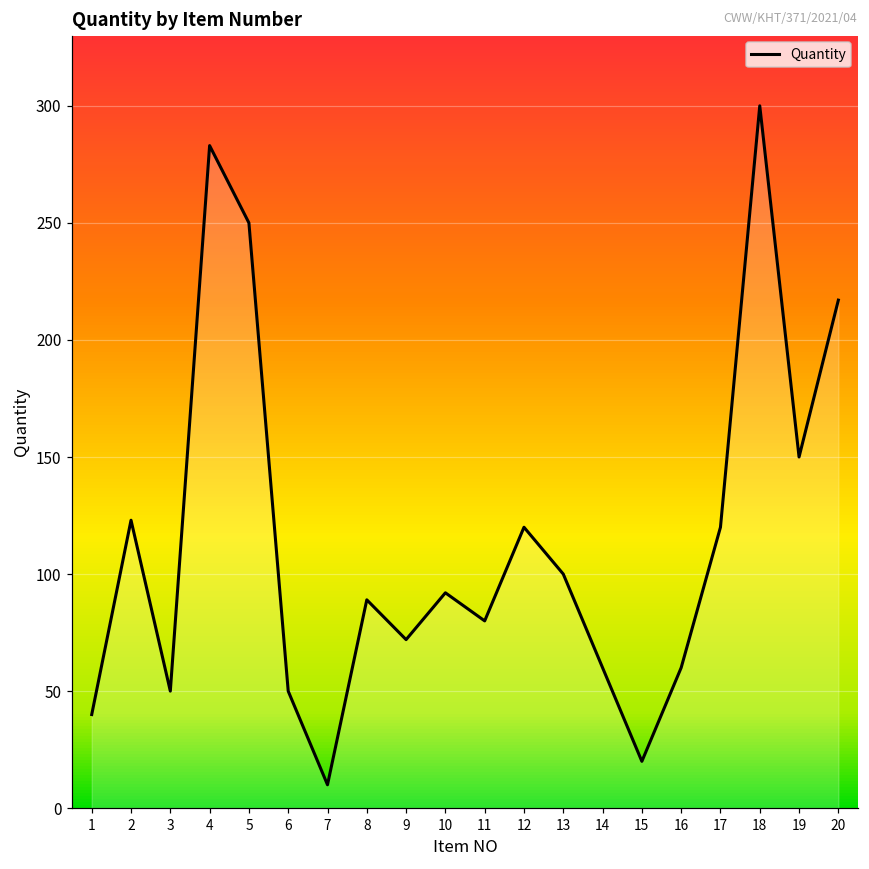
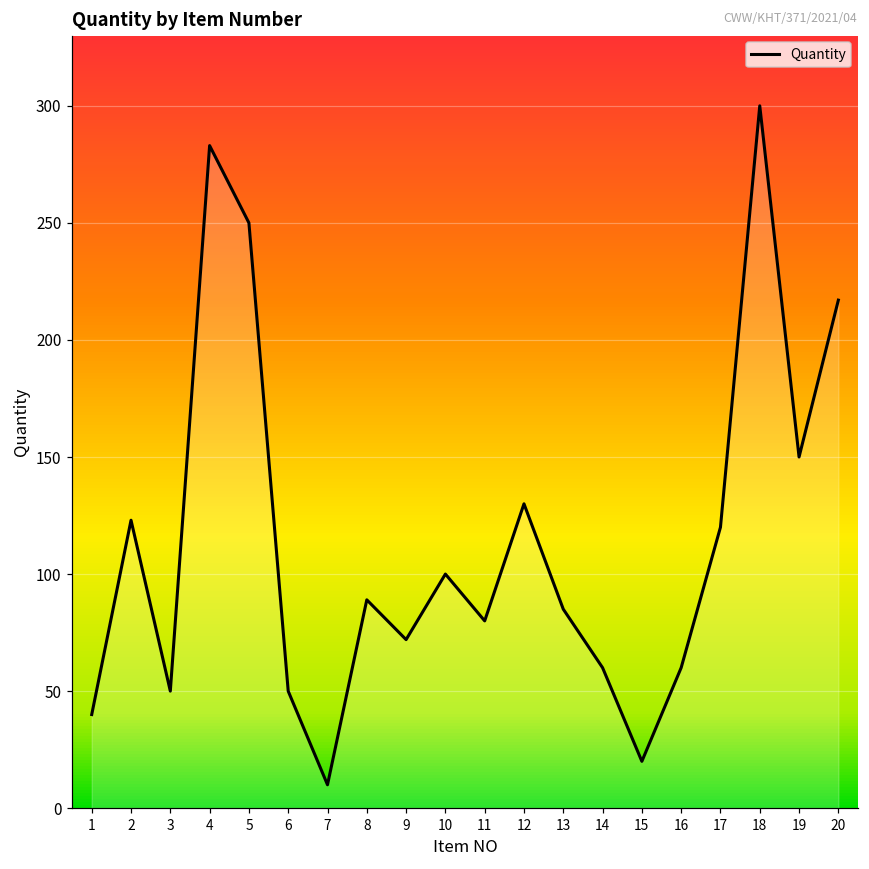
  {
    "1": 40,
    "2": 123,
    "3": 50,
    "4": 283,
    "5": 250,
    "6": 50,
    "7": 10,
    "8": 89,
    "9": 72,
-   "10": 92,
+   "10": 100,
    "11": 80,
-   "12": 120,
-   "13": 100,
+   "12": 130,
+   "13": 85,
    "14": 60,
    "15": 20,
    "16": 60,
    "17": 120,
    "18": 300,
    "19": 150,
    "20": 217
  }
